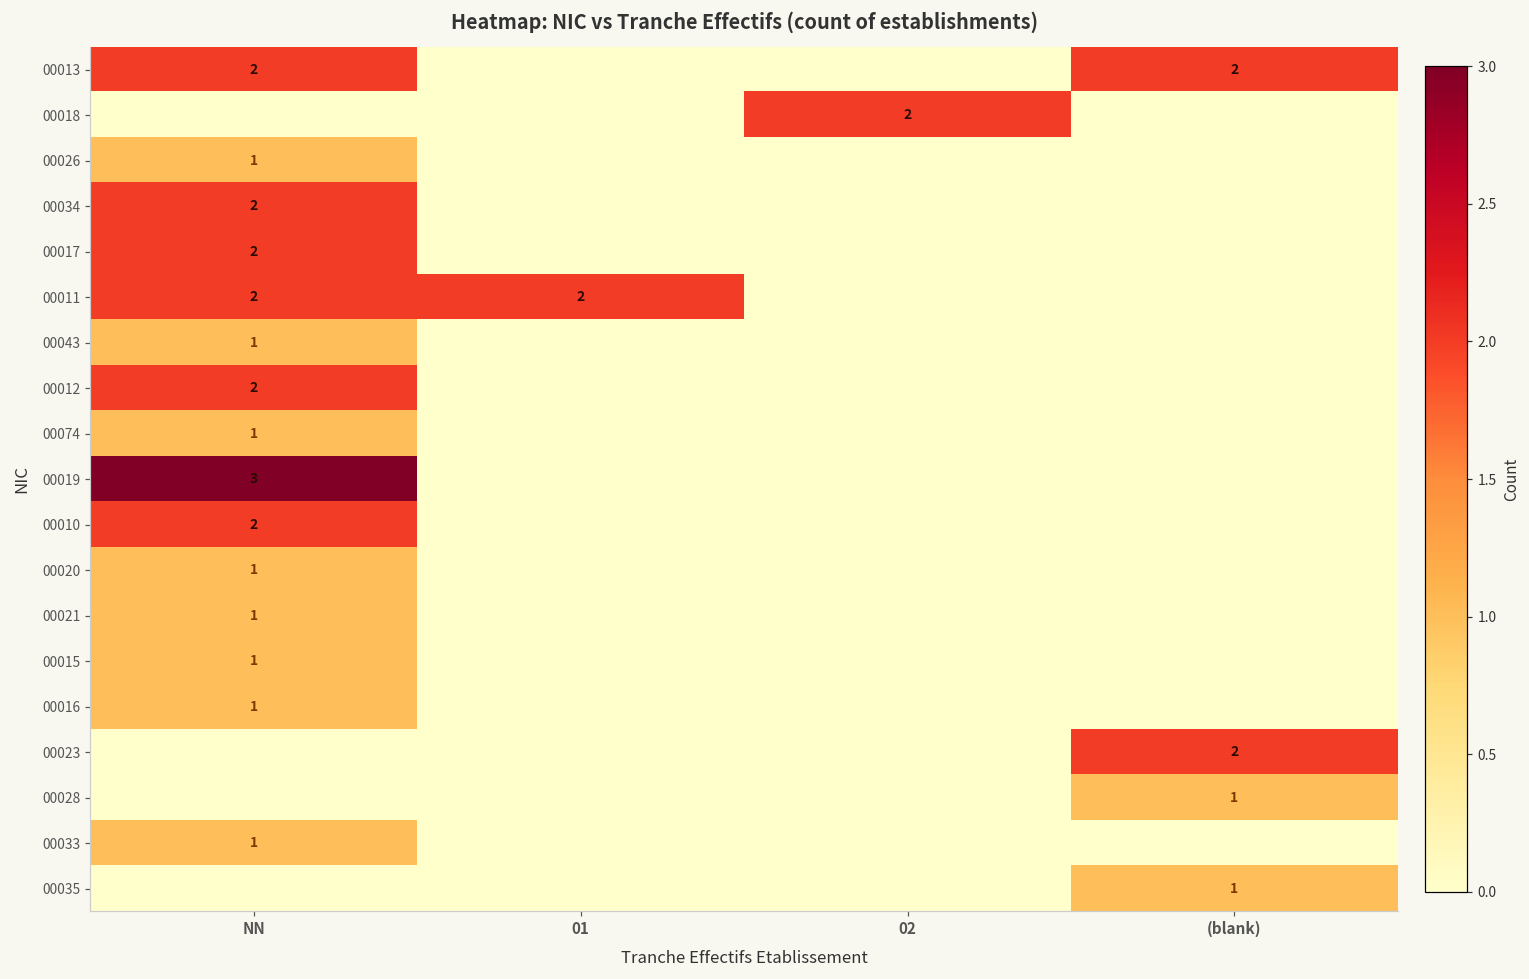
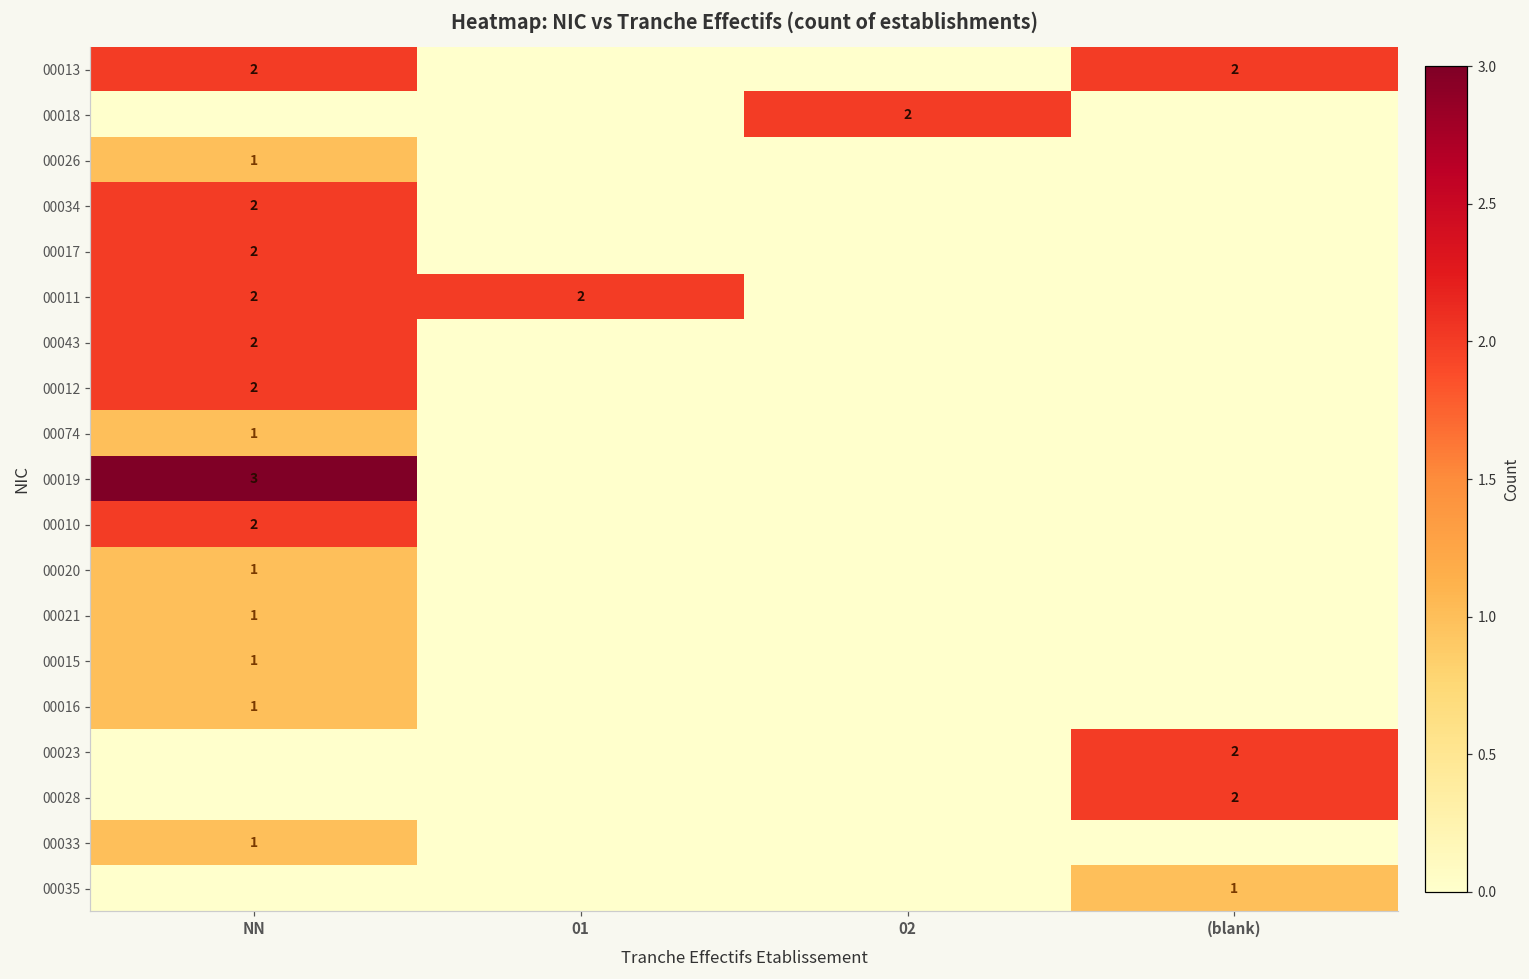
  {
    "00013": {
      "NN": 2,
      "(blank)": 2
    },
    "00018": {
      "02": 2
    },
    "00026": {
      "NN": 1
    },
    "00034": {
      "NN": 2
    },
    "00017": {
      "NN": 2
    },
    "00011": {
      "NN": 2,
      "01": 2
    },
    "00043": {
-     "NN": 1
+     "NN": 2
    },
    "00012": {
      "NN": 2
    },
    "00074": {
      "NN": 1
    },
    "00019": {
      "NN": 3
    },
    "00010": {
      "NN": 2
    },
    "00020": {
      "NN": 1
    },
    "00021": {
      "NN": 1
    },
    "00015": {
      "NN": 1
    },
    "00016": {
      "NN": 1
    },
    "00023": {
      "(blank)": 2
    },
    "00028": {
-     "(blank)": 1
+     "(blank)": 2
    },
    "00033": {
      "NN": 1
    },
    "00035": {
      "(blank)": 1
    }
  }
